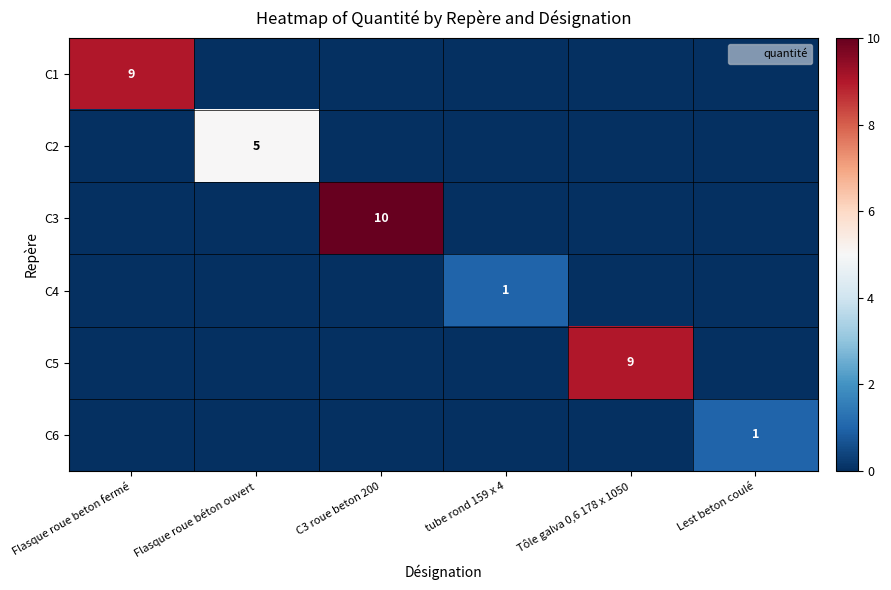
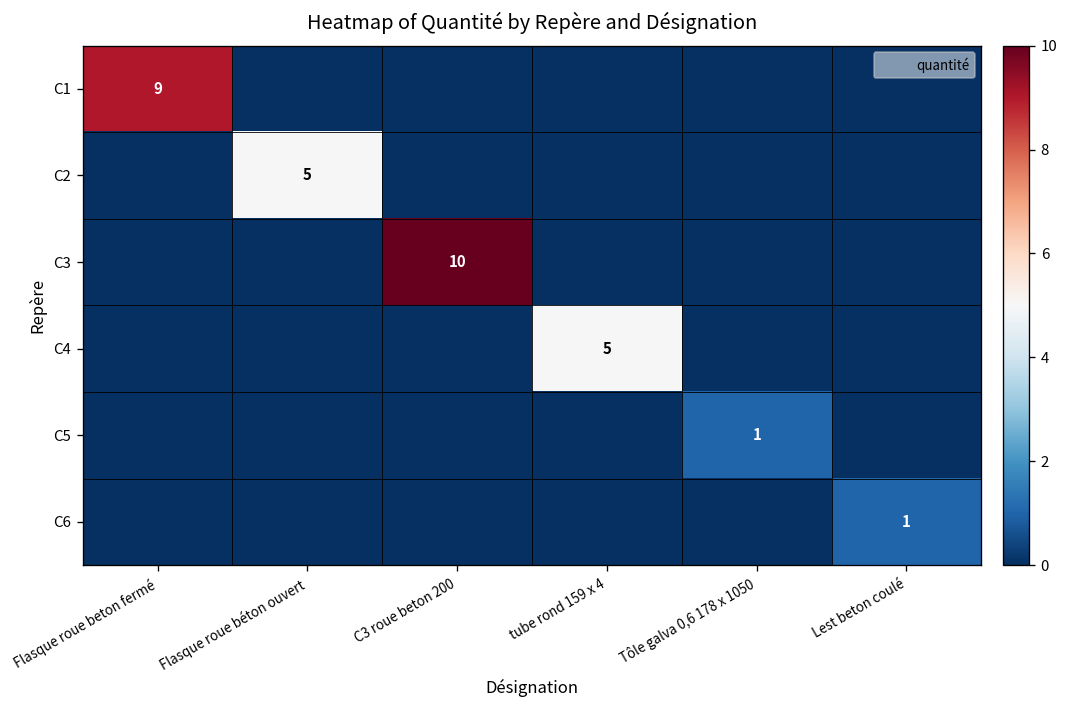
  {
    "C1": {
      "Flasque roue beton fermé": 9
    },
    "C2": {
      "Flasque roue béton ouvert": 5
    },
    "C3": {
      "C3 roue beton 200": 10
    },
    "C4": {
-     "tube rond 159 x 4": 1
+     "tube rond 159 x 4": 5
    },
    "C5": {
-     "Tôle galva 0,6 178 x 1050": 9
+     "Tôle galva 0,6 178 x 1050": 1
    },
    "C6": {
      "Lest beton coulé": 1
    }
  }
